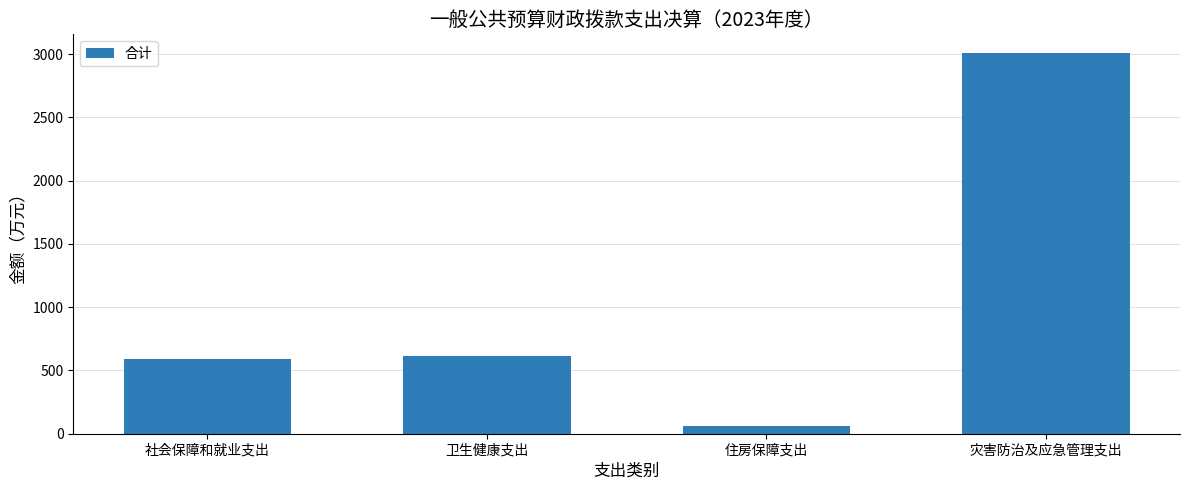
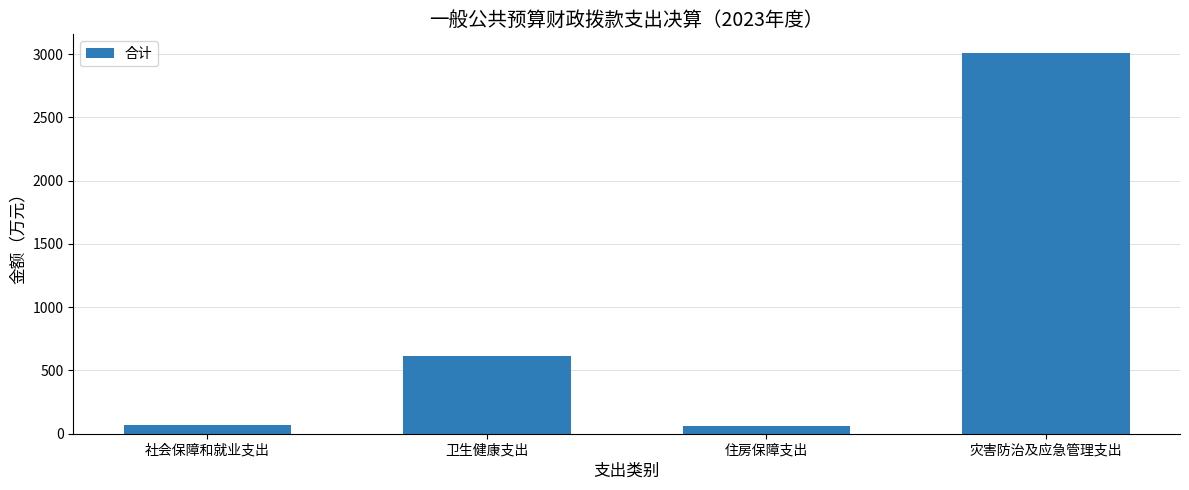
  {
-   "社会保障和就业支出": 590,
+   "社会保障和就业支出": 70,
    "卫生健康支出": 610,
    "住房保障支出": 60,
    "灾害防治及应急管理支出": 3010
  }
